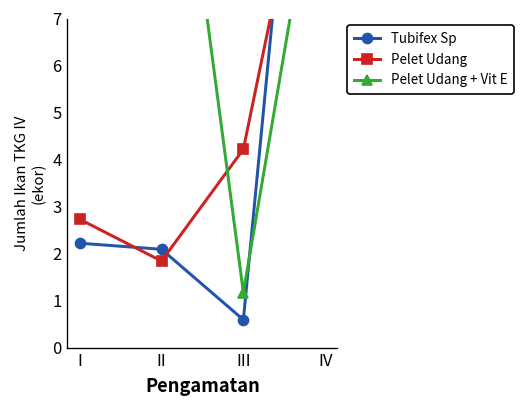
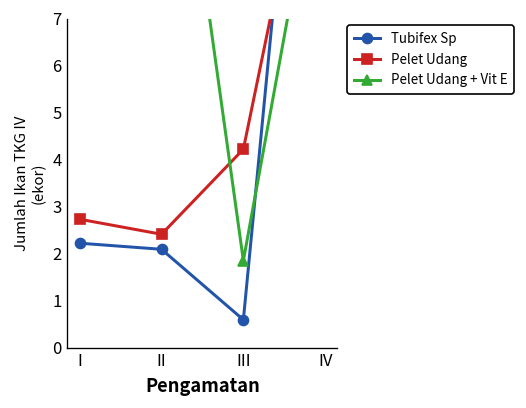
  {
    "Tubifex Sp": {
      "I": 2.2,
      "II": 2.1,
      "III": 0.6
    },
    "Pelet Udang": {
      "I": 2.7,
-     "II": 1.8,
+     "II": 2.4,
      "III": 4.2
    },
    "Pelet Udang + Vit E": {
-     "III": 1.2
+     "III": 1.9
    }
  }
